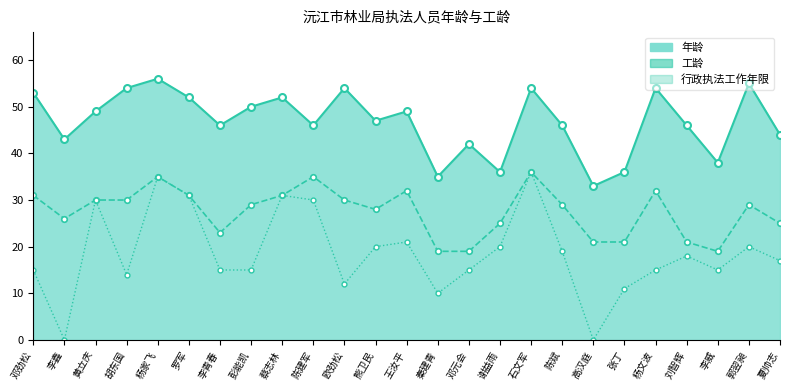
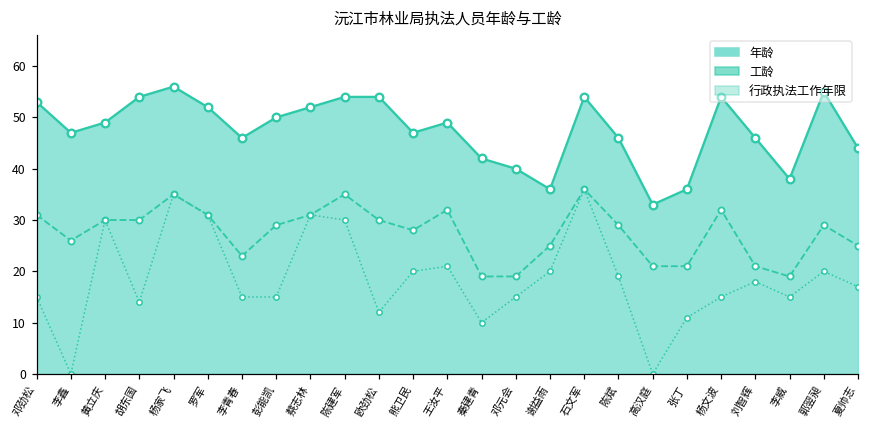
  {
    "年龄": {
      "邓劲松": 53,
-     "李鑫": 43,
+     "李鑫": 47,
      "黄立庆": 49,
      "胡东国": 54,
      "杨家飞": 56,
      "罗军": 52,
      "李青春": 46,
      "彭能凯": 50,
      "蔡志林": 52,
-     "陈建军": 46,
+     "陈建军": 54,
      "欧劲松": 54,
      "熊卫民": 47,
      "王汝平": 49,
-     "秦建青": 35,
-     "邓元会": 42,
+     "秦建青": 42,
+     "邓元会": 40,
      "谢益雨": 36,
      "石文军": 54,
      "陈斌": 46,
      "高汉庭": 33,
      "张丁": 36,
      "刘智辉": 46,
      "李威": 38,
      "夏帅志": 44
    }
  }
